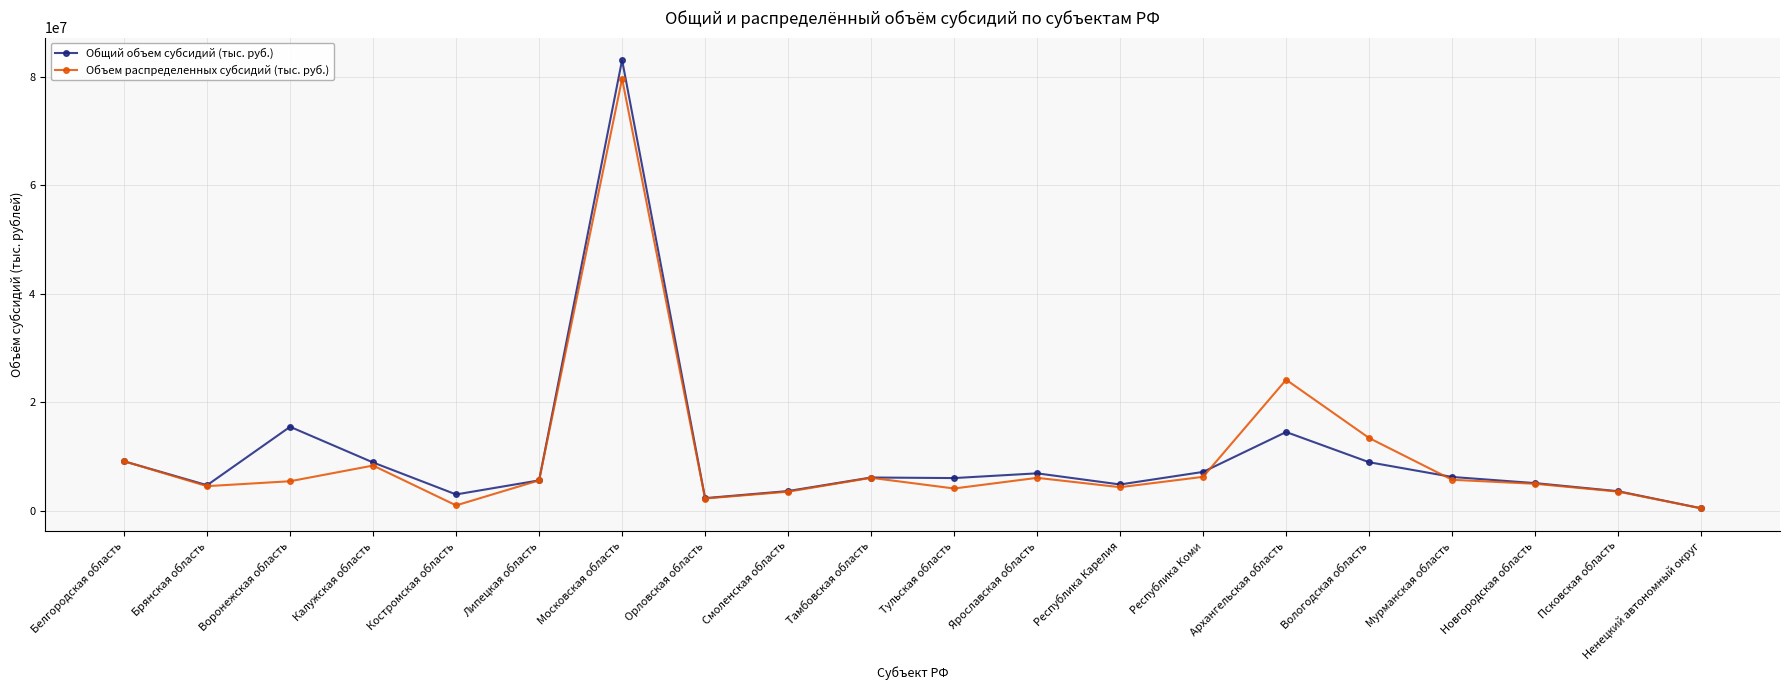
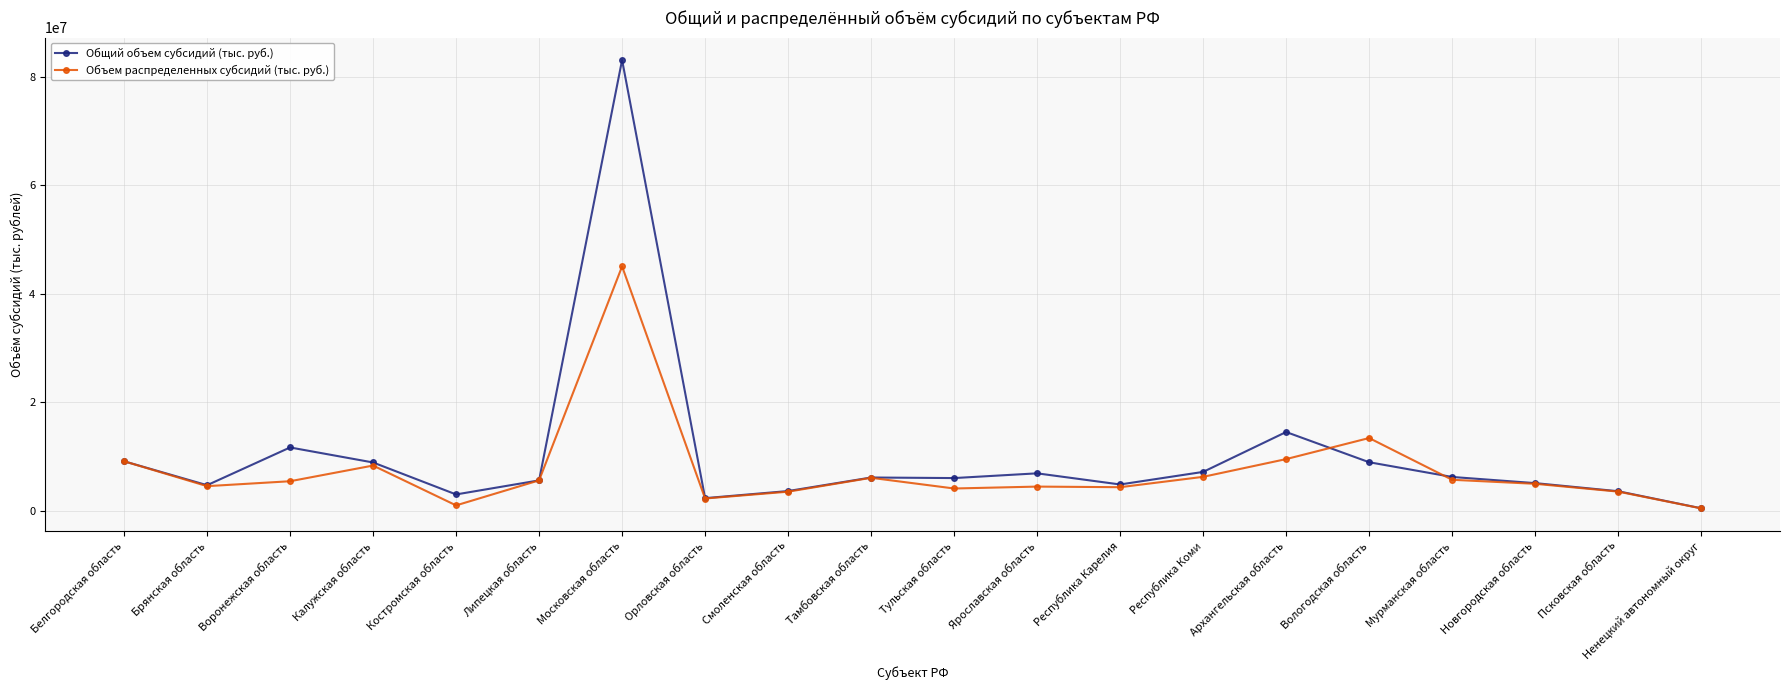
  {
    "Общий объем субсидий (тыс. руб.)": {
-     "Воронежская область": 15000000,
+     "Воронежская область": 12000000,
      "Калужская область": 9000000,
      "Костромская область": 3000000,
      "Московская область": 83000000,
      "Тульская область": 6000000,
      "Ярославская область": 7000000,
      "Республика Карелия": 5000000,
      "Республика Коми": 7000000,
      "Архангельская область": 15000000,
      "Вологодская область": 9000000,
      "Мурманская область": 6000000
    },
    "Объем распределенных субсидий (тыс. руб.)": {
      "Воронежская область": 5000000,
      "Калужская область": 8000000,
      "Костромская область": 1000000,
-     "Московская область": 80000000,
+     "Московская область": 45000000,
      "Тульская область": 4000000,
-     "Ярославская область": 6000000,
+     "Ярославская область": 4000000,
      "Республика Карелия": 4000000,
      "Республика Коми": 6000000,
-     "Архангельская область": 24000000,
+     "Архангельская область": 10000000,
      "Вологодская область": 13000000,
      "Мурманская область": 6000000
    }
  }
